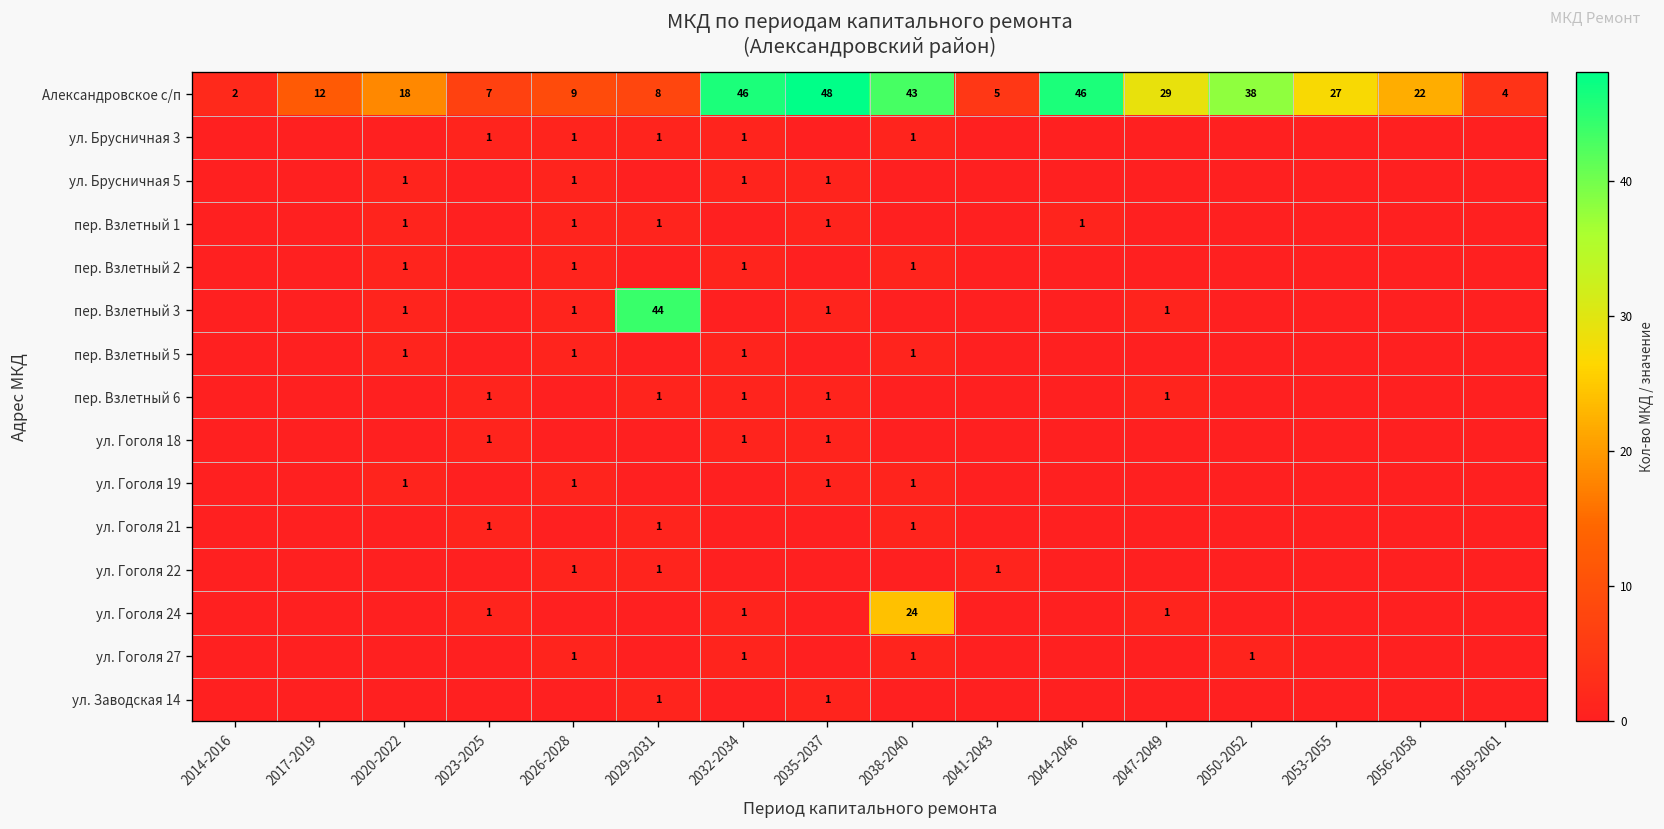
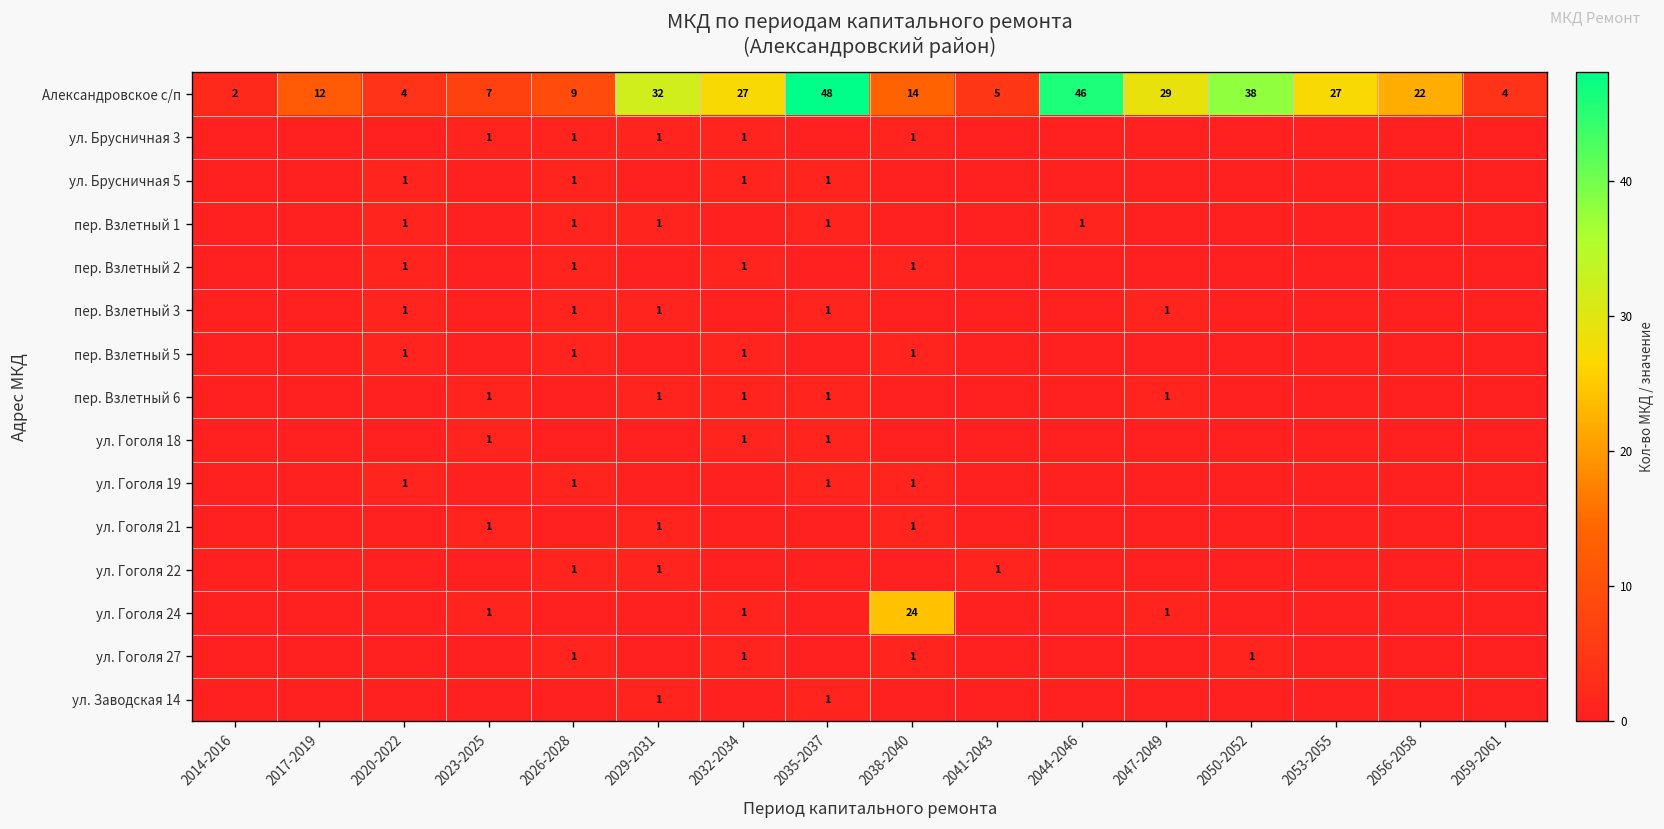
  {
    "Александровское с/п": {
      "2014-2016": 2,
      "2017-2019": 12,
-     "2020-2022": 18,
+     "2020-2022": 4,
      "2023-2025": 7,
      "2026-2028": 9,
-     "2029-2031": 8,
-     "2032-2034": 46,
+     "2029-2031": 32,
+     "2032-2034": 27,
      "2035-2037": 48,
-     "2038-2040": 43,
+     "2038-2040": 14,
      "2041-2043": 5,
      "2044-2046": 46,
      "2047-2049": 29,
      "2050-2052": 38,
      "2053-2055": 27,
      "2056-2058": 22,
      "2059-2061": 4
    },
    "ул. Брусничная 3": {
      "2023-2025": 1,
      "2026-2028": 1,
      "2029-2031": 1,
      "2032-2034": 1,
      "2038-2040": 1
    },
    "ул. Брусничная 5": {
      "2020-2022": 1,
      "2026-2028": 1,
      "2032-2034": 1,
      "2035-2037": 1
    },
    "пер. Взлетный 1": {
      "2020-2022": 1,
      "2026-2028": 1,
      "2029-2031": 1,
      "2035-2037": 1,
      "2044-2046": 1
    },
    "пер. Взлетный 2": {
      "2020-2022": 1,
      "2026-2028": 1,
      "2032-2034": 1,
      "2038-2040": 1
    },
    "пер. Взлетный 3": {
      "2020-2022": 1,
      "2026-2028": 1,
-     "2029-2031": 44,
+     "2029-2031": 1,
      "2035-2037": 1,
      "2047-2049": 1
    },
    "пер. Взлетный 5": {
      "2020-2022": 1,
      "2026-2028": 1,
      "2032-2034": 1,
      "2038-2040": 1
    },
    "пер. Взлетный 6": {
      "2023-2025": 1,
      "2029-2031": 1,
      "2032-2034": 1,
      "2035-2037": 1,
      "2047-2049": 1
    },
    "ул. Гоголя 18": {
      "2023-2025": 1,
      "2032-2034": 1,
      "2035-2037": 1
    },
    "ул. Гоголя 19": {
      "2020-2022": 1,
      "2026-2028": 1,
      "2035-2037": 1,
      "2038-2040": 1
    },
    "ул. Гоголя 21": {
      "2023-2025": 1,
      "2029-2031": 1,
      "2038-2040": 1
    },
    "ул. Гоголя 22": {
      "2026-2028": 1,
      "2029-2031": 1,
      "2041-2043": 1
    },
    "ул. Гоголя 24": {
      "2023-2025": 1,
      "2032-2034": 1,
      "2038-2040": 24,
      "2047-2049": 1
    },
    "ул. Гоголя 27": {
      "2026-2028": 1,
      "2032-2034": 1,
      "2038-2040": 1,
      "2050-2052": 1
    },
    "ул. Заводская 14": {
      "2029-2031": 1,
      "2035-2037": 1
    }
  }
